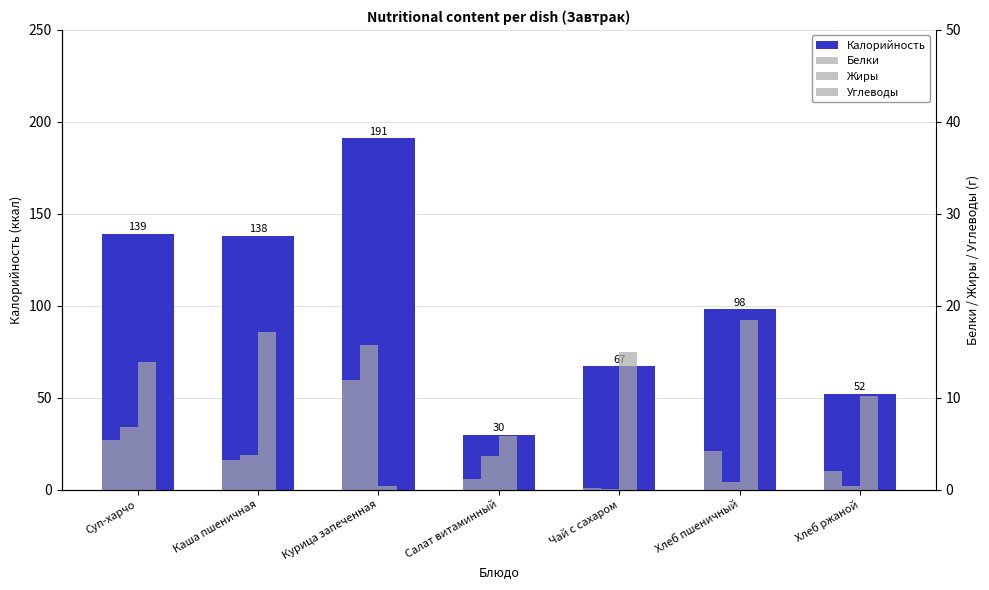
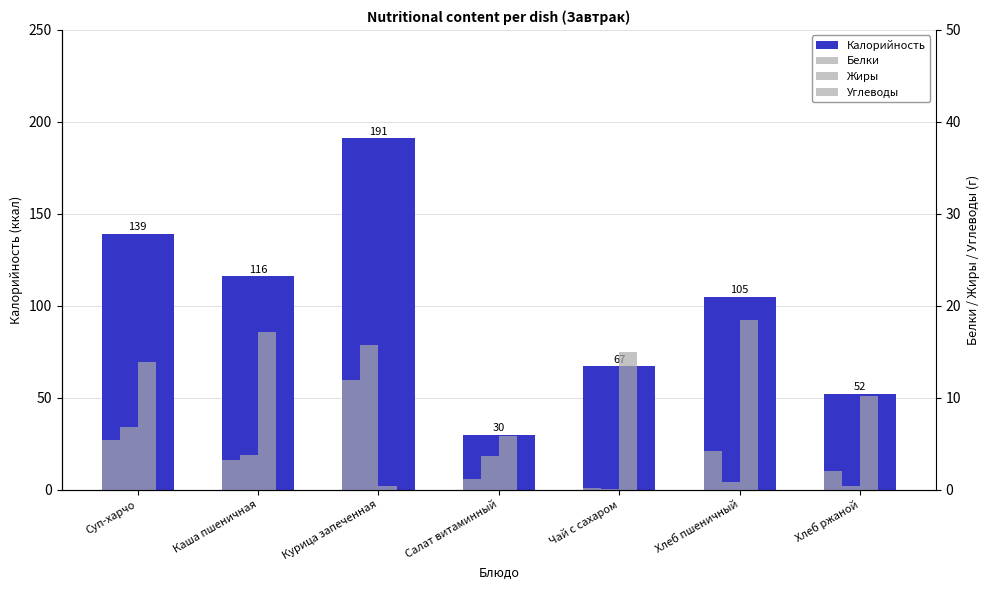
  {
    "Калорийность": {
      "Суп-харчо": 139,
-     "Каша пшеничная": 138,
+     "Каша пшеничная": 116,
      "Курица запеченная": 191,
      "Салат витаминный": 30,
      "Чай с сахаром": 67,
-     "Хлеб пшеничный": 98,
+     "Хлеб пшеничный": 105,
      "Хлеб ржаной": 52
    }
  }
